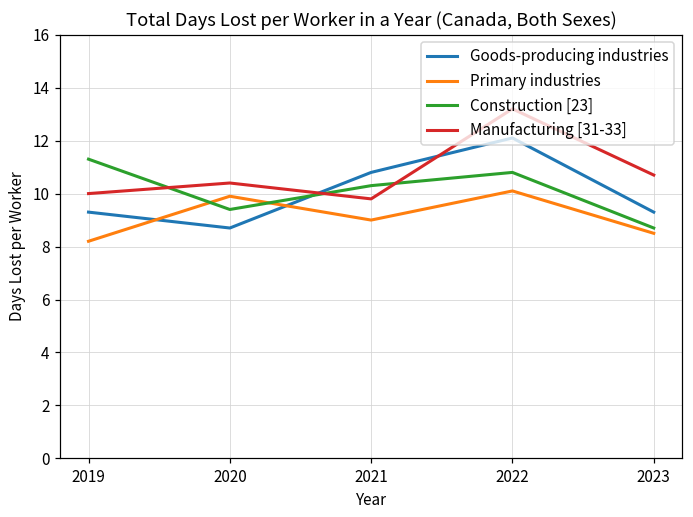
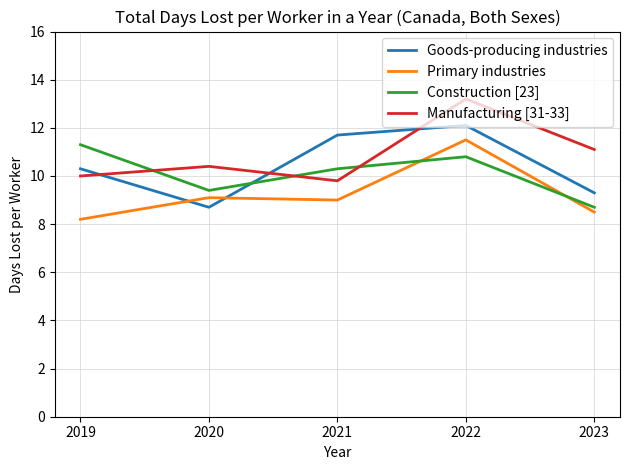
  {
    "Goods-producing industries": {
-     "2019": 9.3,
+     "2019": 10.3,
      "2020": 8.7,
-     "2021": 10.8,
+     "2021": 11.7,
      "2023": 9.3
    },
    "Primary industries": {
      "2019": 8.2,
-     "2020": 9.9,
+     "2020": 9.1,
      "2021": 9.0,
-     "2022": 10.1,
+     "2022": 11.5,
      "2023": 8.5
    },
    "Construction [23]": {
      "2019": 11.3,
      "2020": 9.4,
      "2021": 10.3,
      "2022": 10.8,
      "2023": 8.7
    },
    "Manufacturing [31-33]": {
      "2019": 10.0,
      "2020": 10.4,
      "2021": 9.8,
-     "2023": 10.7
+     "2023": 11.1
    }
  }
